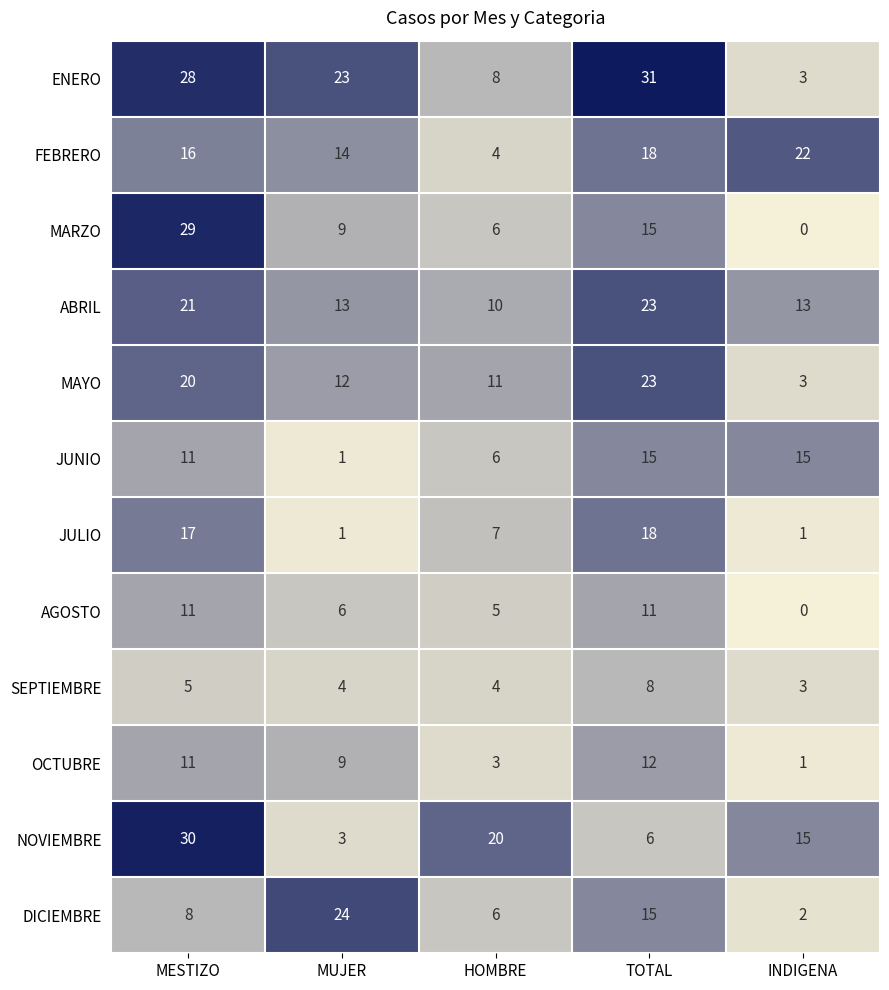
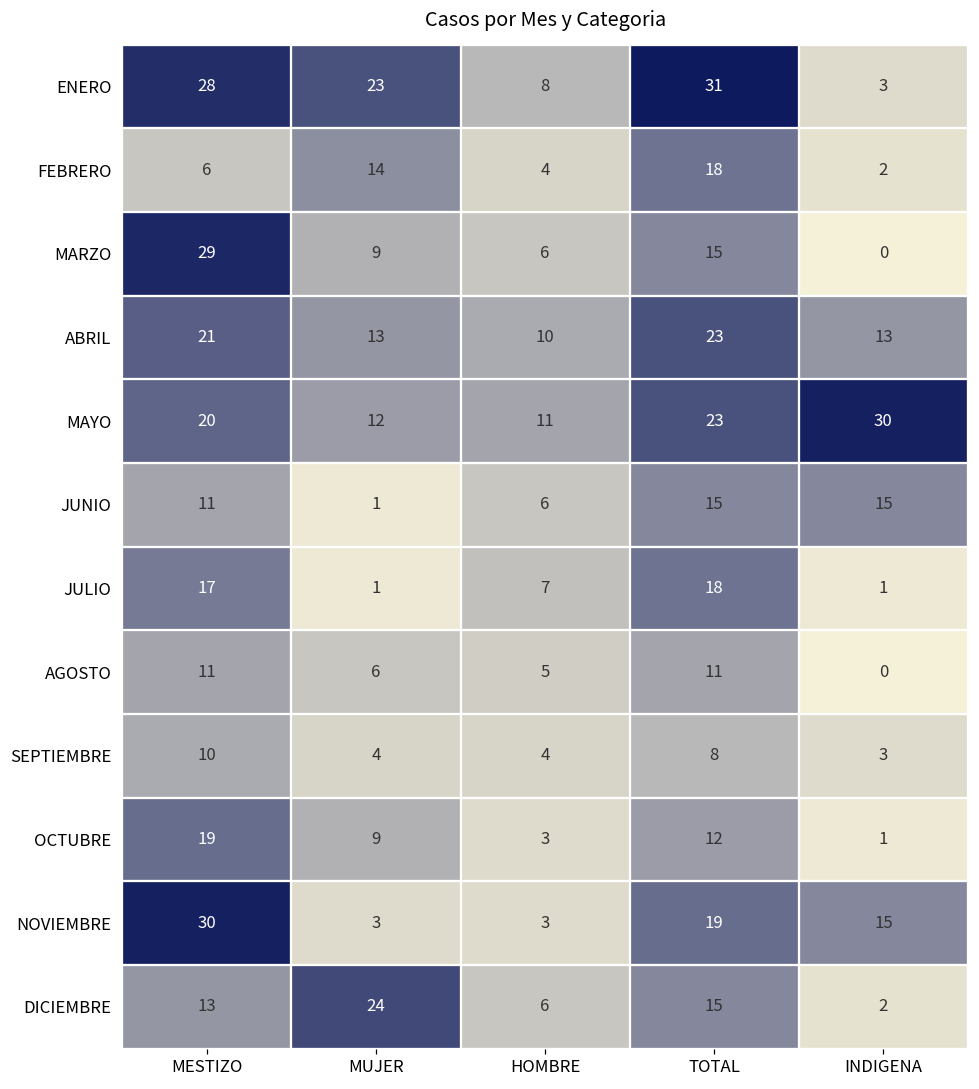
  {
    "ENERO": {
      "MESTIZO": 28,
      "MUJER": 23,
      "HOMBRE": 8,
      "TOTAL": 31,
      "INDIGENA": 3
    },
    "FEBRERO": {
-     "MESTIZO": 16,
+     "MESTIZO": 6,
      "MUJER": 14,
      "HOMBRE": 4,
      "TOTAL": 18,
-     "INDIGENA": 22
+     "INDIGENA": 2
    },
    "MARZO": {
      "MESTIZO": 29,
      "MUJER": 9,
      "HOMBRE": 6,
      "TOTAL": 15,
      "INDIGENA": 0
    },
    "ABRIL": {
      "MESTIZO": 21,
      "MUJER": 13,
      "HOMBRE": 10,
      "TOTAL": 23,
      "INDIGENA": 13
    },
    "MAYO": {
      "MESTIZO": 20,
      "MUJER": 12,
      "HOMBRE": 11,
      "TOTAL": 23,
-     "INDIGENA": 3
+     "INDIGENA": 30
    },
    "JUNIO": {
      "MESTIZO": 11,
      "MUJER": 1,
      "HOMBRE": 6,
      "TOTAL": 15,
      "INDIGENA": 15
    },
    "JULIO": {
      "MESTIZO": 17,
      "MUJER": 1,
      "HOMBRE": 7,
      "TOTAL": 18,
      "INDIGENA": 1
    },
    "AGOSTO": {
      "MESTIZO": 11,
      "MUJER": 6,
      "HOMBRE": 5,
      "TOTAL": 11,
      "INDIGENA": 0
    },
    "SEPTIEMBRE": {
-     "MESTIZO": 5,
+     "MESTIZO": 10,
      "MUJER": 4,
      "HOMBRE": 4,
      "TOTAL": 8,
      "INDIGENA": 3
    },
    "OCTUBRE": {
-     "MESTIZO": 11,
+     "MESTIZO": 19,
      "MUJER": 9,
      "HOMBRE": 3,
      "TOTAL": 12,
      "INDIGENA": 1
    },
    "NOVIEMBRE": {
      "MESTIZO": 30,
      "MUJER": 3,
-     "HOMBRE": 20,
-     "TOTAL": 6,
+     "HOMBRE": 3,
+     "TOTAL": 19,
      "INDIGENA": 15
    },
    "DICIEMBRE": {
-     "MESTIZO": 8,
+     "MESTIZO": 13,
      "MUJER": 24,
      "HOMBRE": 6,
      "TOTAL": 15,
      "INDIGENA": 2
    }
  }
